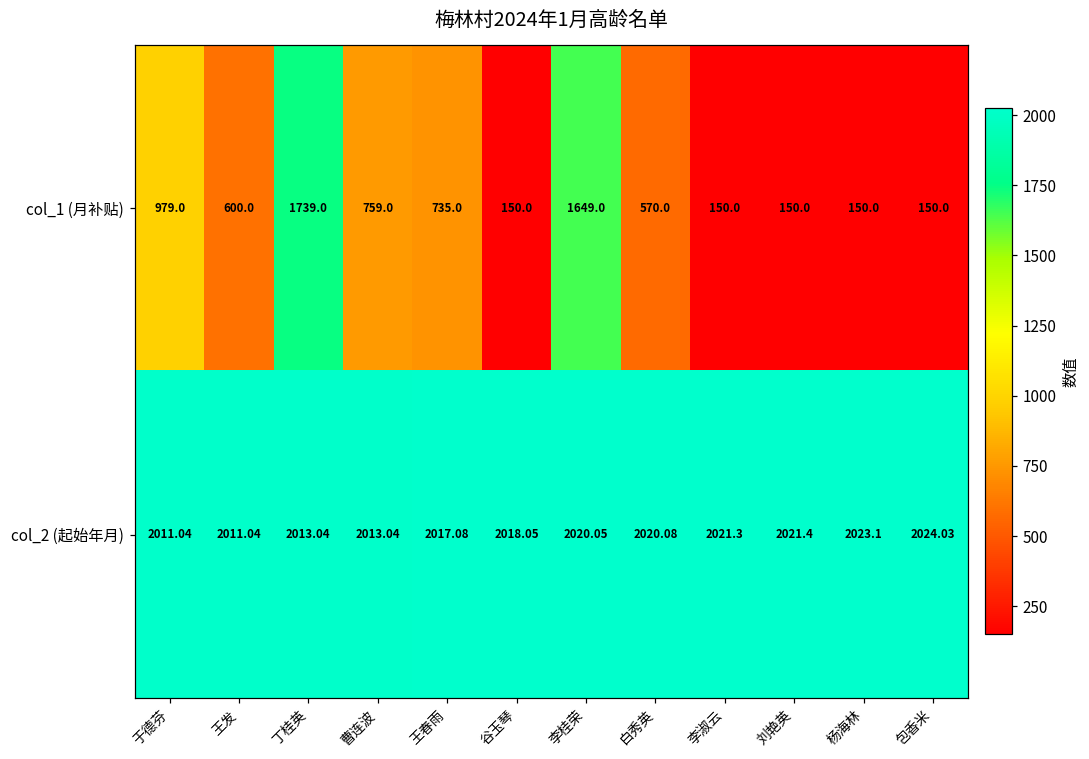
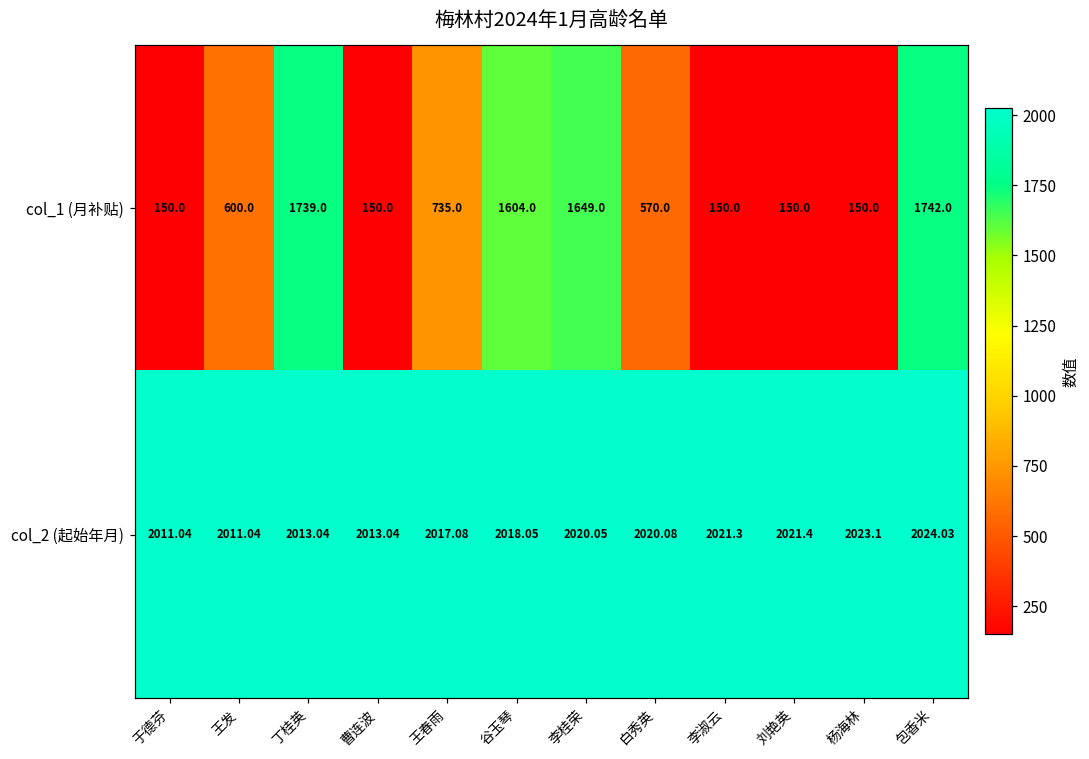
  {
    "col_1 (月补贴)": {
-     "于德芬": 979.0,
+     "于德芬": 150.0,
      "王发": 600.0,
      "丁桂英": 1739.0,
-     "曹连波": 759.0,
+     "曹连波": 150.0,
      "王春雨": 735.0,
-     "谷玉琴": 150.0,
+     "谷玉琴": 1604.0,
      "李桂荣": 1649.0,
      "白秀英": 570.0,
      "李淑云": 150.0,
      "刘艳英": 150.0,
      "杨海林": 150.0,
-     "包香米": 150.0
+     "包香米": 1742.0
    },
    "col_2 (起始年月)": {
      "于德芬": 2011.04,
      "王发": 2011.04,
      "丁桂英": 2013.04,
      "曹连波": 2013.04,
      "王春雨": 2017.08,
      "谷玉琴": 2018.05,
      "李桂荣": 2020.05,
      "白秀英": 2020.08,
      "李淑云": 2021.3,
      "刘艳英": 2021.4,
      "杨海林": 2023.1,
      "包香米": 2024.03
    }
  }
